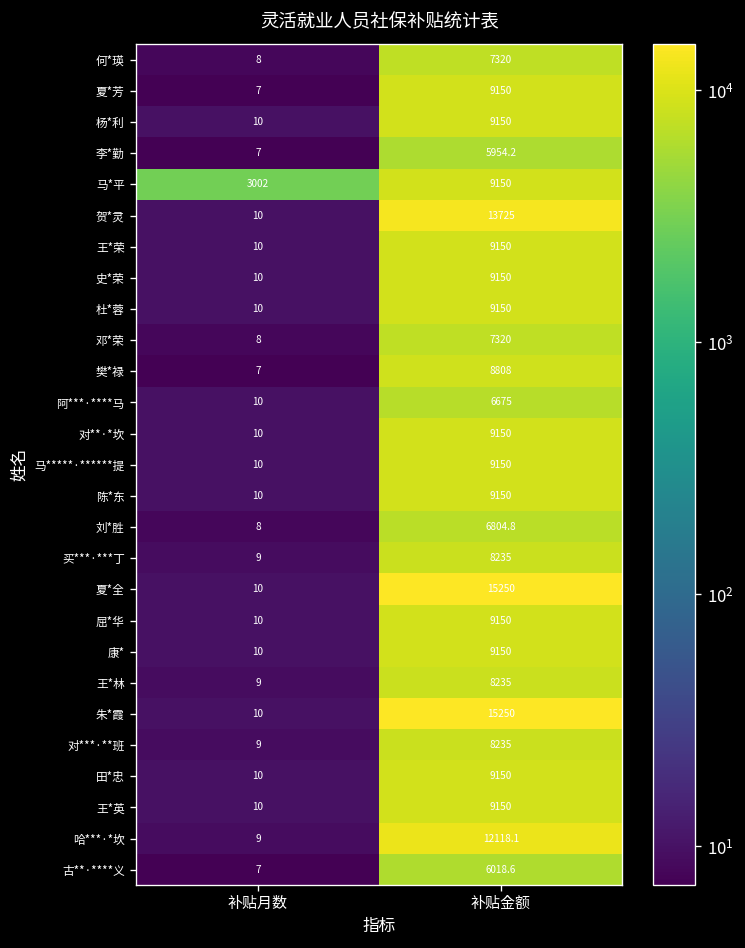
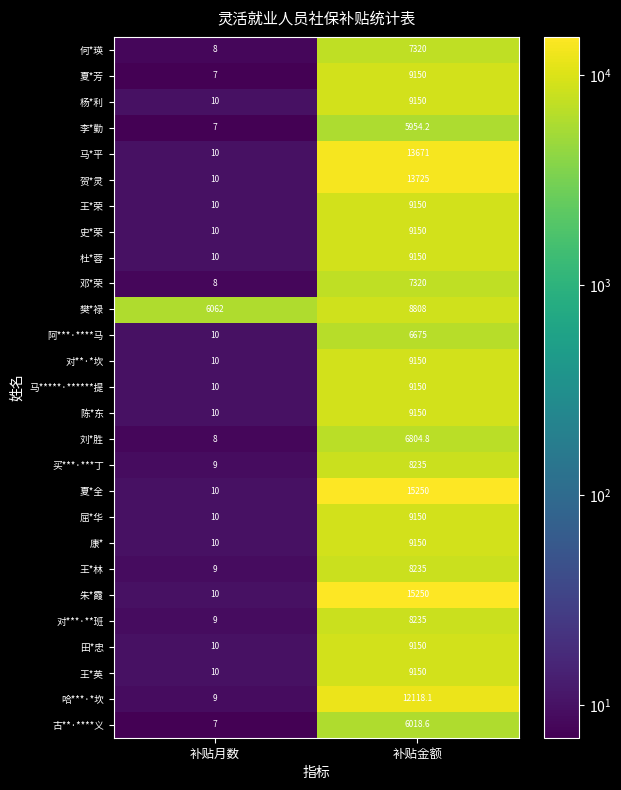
  {
    "何*瑛": {
      "补贴月数": 8,
      "补贴金额": 7320
    },
    "夏*芳": {
      "补贴月数": 7,
      "补贴金额": 9150
    },
    "杨*利": {
      "补贴月数": 10,
      "补贴金额": 9150
    },
    "李*勤": {
      "补贴月数": 7,
      "补贴金额": 5954.2
    },
    "马*平": {
-     "补贴月数": 3002,
-     "补贴金额": 9150
+     "补贴月数": 10,
+     "补贴金额": 13671
    },
    "贺*灵": {
      "补贴月数": 10,
      "补贴金额": 13725
    },
    "王*荣": {
      "补贴月数": 10,
      "补贴金额": 9150
    },
    "史*荣": {
      "补贴月数": 10,
      "补贴金额": 9150
    },
    "杜*蓉": {
      "补贴月数": 10,
      "补贴金额": 9150
    },
    "邓*荣": {
      "补贴月数": 8,
      "补贴金额": 7320
    },
    "樊*禄": {
-     "补贴月数": 7,
+     "补贴月数": 6062,
      "补贴金额": 8808
    },
    "阿***·****马": {
      "补贴月数": 10,
      "补贴金额": 6675
    },
    "对**·*坎": {
      "补贴月数": 10,
      "补贴金额": 9150
    },
    "马*****·******提": {
      "补贴月数": 10,
      "补贴金额": 9150
    },
    "陈*东": {
      "补贴月数": 10,
      "补贴金额": 9150
    },
    "刘*胜": {
      "补贴月数": 8,
      "补贴金额": 6804.8
    },
    "买***·***丁": {
      "补贴月数": 9,
      "补贴金额": 8235
    },
    "夏*全": {
      "补贴月数": 10,
      "补贴金额": 15250
    },
    "屈*华": {
      "补贴月数": 10,
      "补贴金额": 9150
    },
    "康*": {
      "补贴月数": 10,
      "补贴金额": 9150
    },
    "王*林": {
      "补贴月数": 9,
      "补贴金额": 8235
    },
    "朱*霞": {
      "补贴月数": 10,
      "补贴金额": 15250
    },
    "对***·**班": {
      "补贴月数": 9,
      "补贴金额": 8235
    },
    "田*忠": {
      "补贴月数": 10,
      "补贴金额": 9150
    },
    "王*英": {
      "补贴月数": 10,
      "补贴金额": 9150
    },
    "哈***·*坎": {
      "补贴月数": 9,
      "补贴金额": 12118.1
    },
    "古**·****义": {
      "补贴月数": 7,
      "补贴金额": 6018.6
    }
  }
